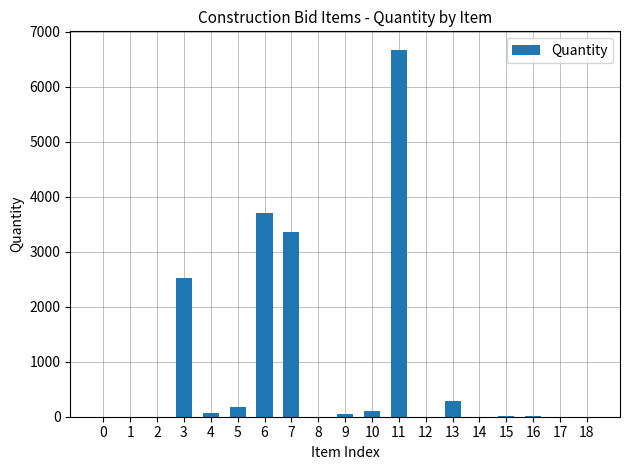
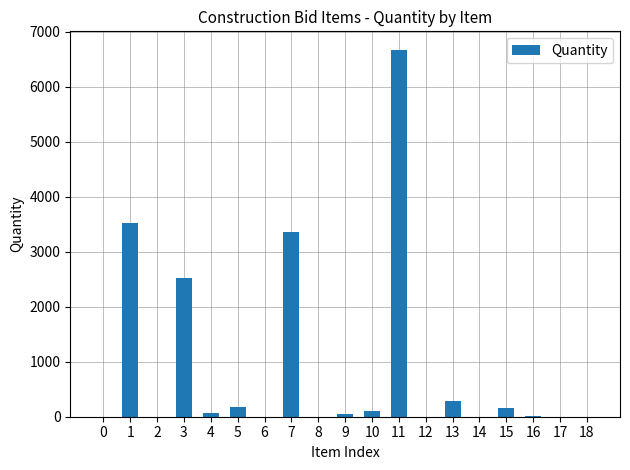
  {
-   "1": 0,
+   "1": 3500,
    "3": 2500,
    "4": 100,
    "5": 200,
-   "6": 3700,
+   "6": 0,
    "7": 3400,
    "9": 100,
    "10": 100,
    "11": 6700,
    "13": 300,
-   "15": 0
+   "15": 200
  }
